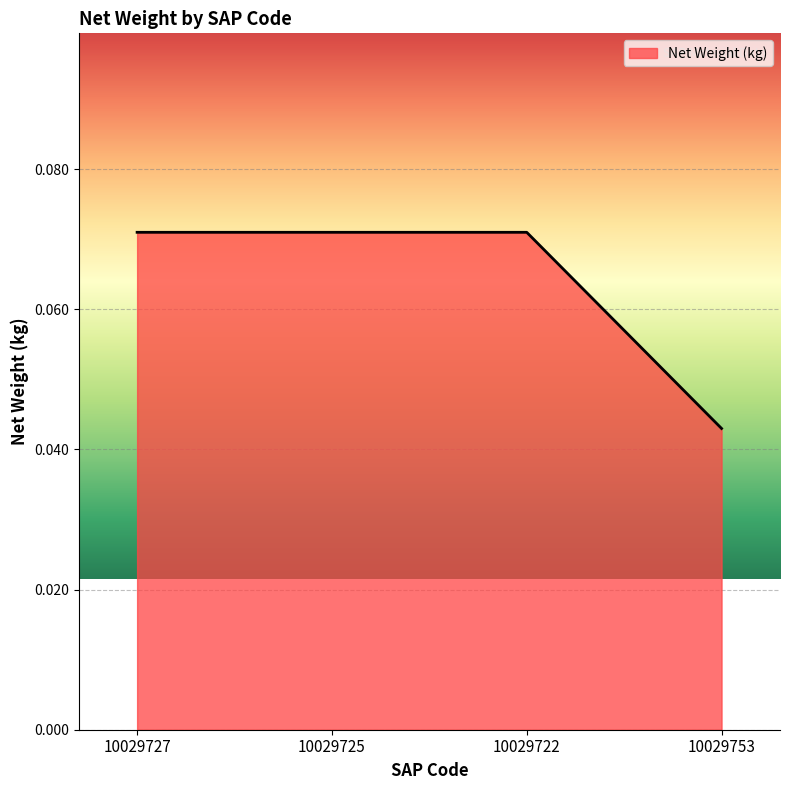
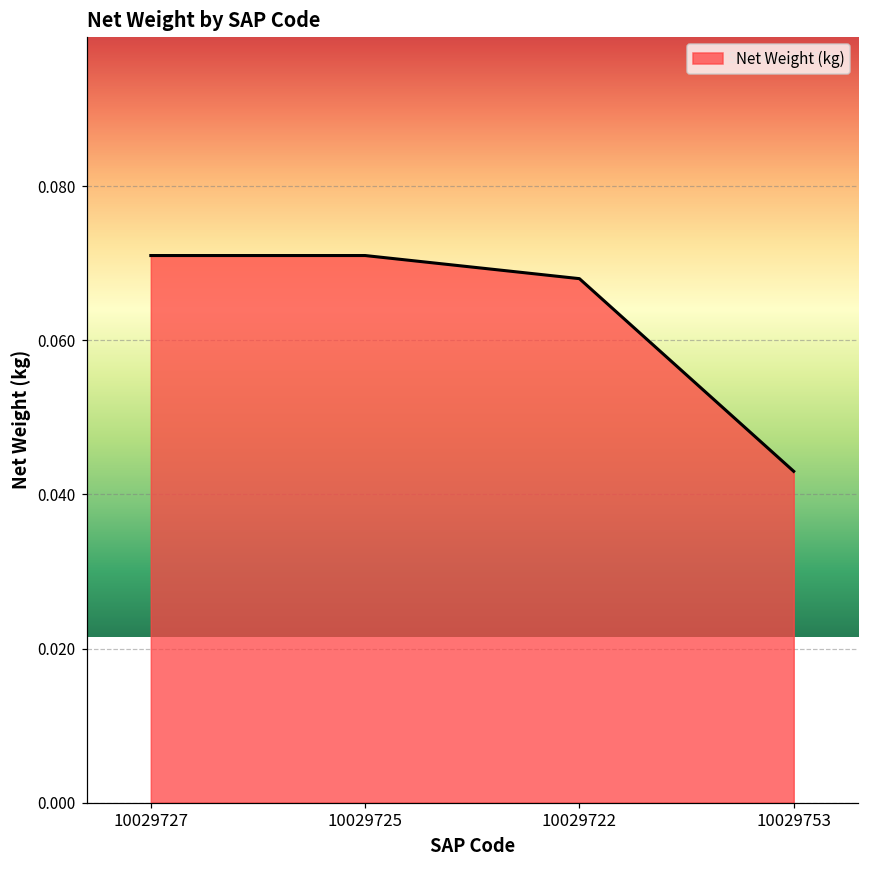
  {
    "10029727": 0.071,
    "10029725": 0.071,
-   "10029722": 0.071,
+   "10029722": 0.068,
    "10029753": 0.043
  }
